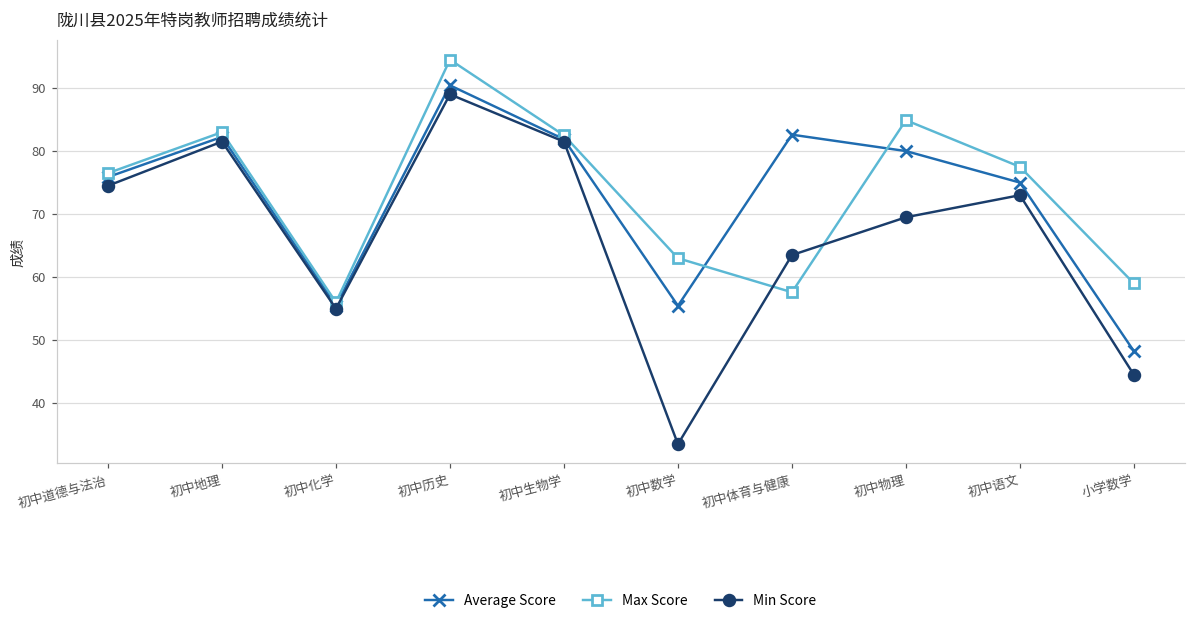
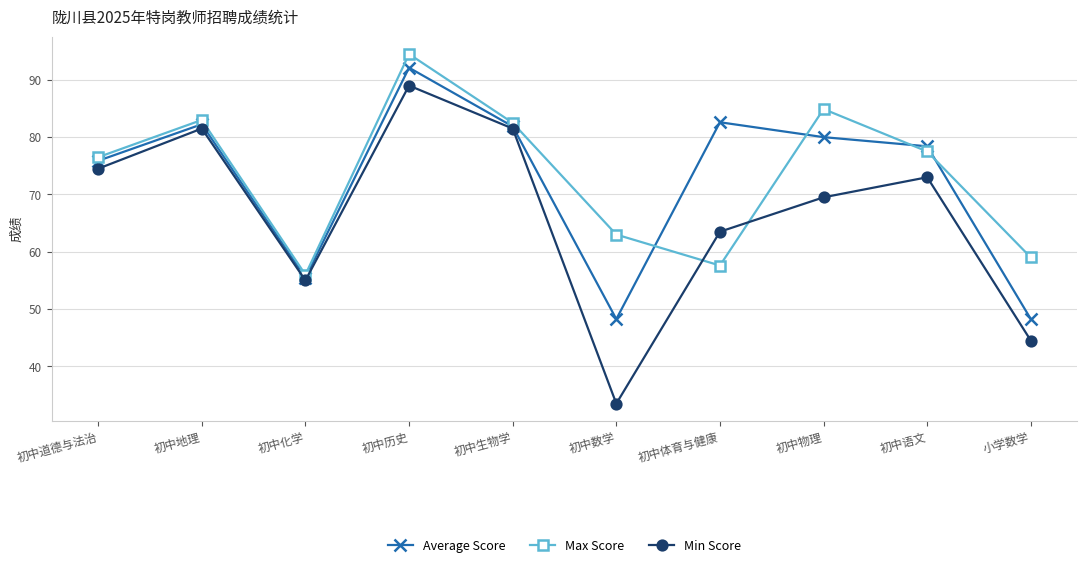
  {
    "Average Score": {
      "初中道德与法治": 76,
      "初中地理": 82,
      "初中化学": 56,
-     "初中历史": 90,
-     "初中数学": 55,
+     "初中历史": 92,
+     "初中数学": 48,
      "初中体育与健康": 83,
      "初中物理": 80,
-     "初中语文": 75,
+     "初中语文": 78,
      "小学数学": 48
    },
    "Max Score": {
      "初中道德与法治": 77,
      "初中地理": 83,
      "初中化学": 56,
      "初中历史": 95,
      "初中生物学": 83,
      "初中数学": 63,
      "初中体育与健康": 58,
      "初中物理": 85,
      "初中语文": 78,
      "小学数学": 59
    },
    "Min Score": {
      "初中道德与法治": 75,
      "初中地理": 82,
      "初中化学": 55,
      "初中历史": 89,
      "初中数学": 34,
      "初中体育与健康": 64,
      "初中物理": 70,
      "初中语文": 73,
      "小学数学": 45
    }
  }
